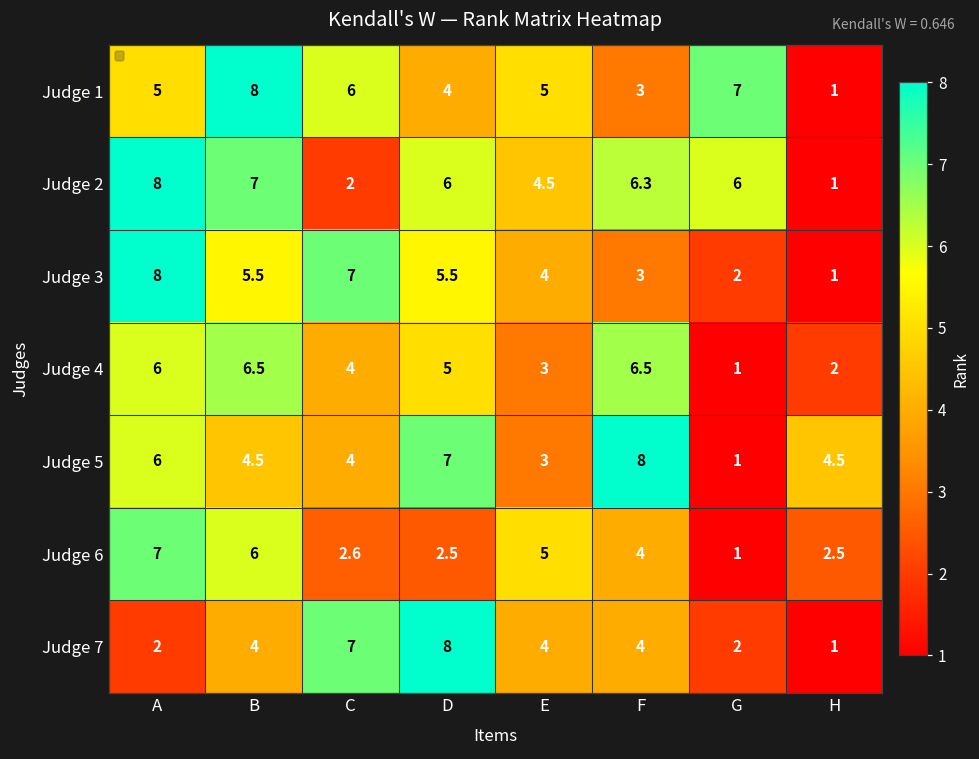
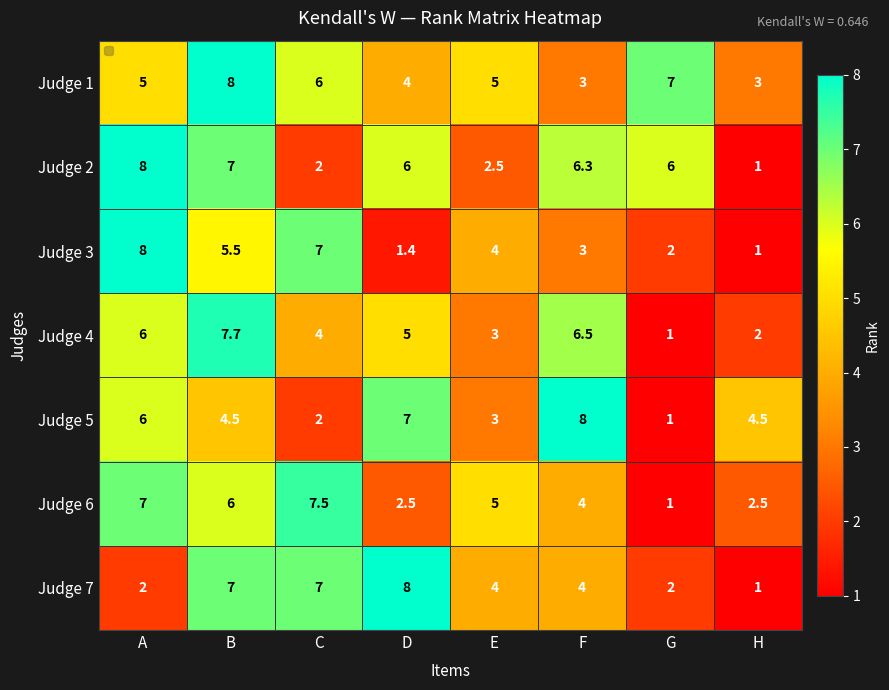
  {
    "Judge 1": {
      "A": 5,
      "B": 8,
      "C": 6,
      "D": 4,
      "E": 5,
      "F": 3,
      "G": 7,
-     "H": 1
+     "H": 3
    },
    "Judge 2": {
      "A": 8,
      "B": 7,
      "C": 2,
      "D": 6,
-     "E": 4.5,
+     "E": 2.5,
      "F": 6.3,
      "G": 6,
      "H": 1
    },
    "Judge 3": {
      "A": 8,
      "B": 5.5,
      "C": 7,
-     "D": 5.5,
+     "D": 1.4,
      "E": 4,
      "F": 3,
      "G": 2,
      "H": 1
    },
    "Judge 4": {
      "A": 6,
-     "B": 6.5,
+     "B": 7.7,
      "C": 4,
      "D": 5,
      "E": 3,
      "F": 6.5,
      "G": 1,
      "H": 2
    },
    "Judge 5": {
      "A": 6,
      "B": 4.5,
-     "C": 4,
+     "C": 2,
      "D": 7,
      "E": 3,
      "F": 8,
      "G": 1,
      "H": 4.5
    },
    "Judge 6": {
      "A": 7,
      "B": 6,
-     "C": 2.6,
+     "C": 7.5,
      "D": 2.5,
      "E": 5,
      "F": 4,
      "G": 1,
      "H": 2.5
    },
    "Judge 7": {
      "A": 2,
-     "B": 4,
+     "B": 7,
      "C": 7,
      "D": 8,
      "E": 4,
      "F": 4,
      "G": 2,
      "H": 1
    }
  }
